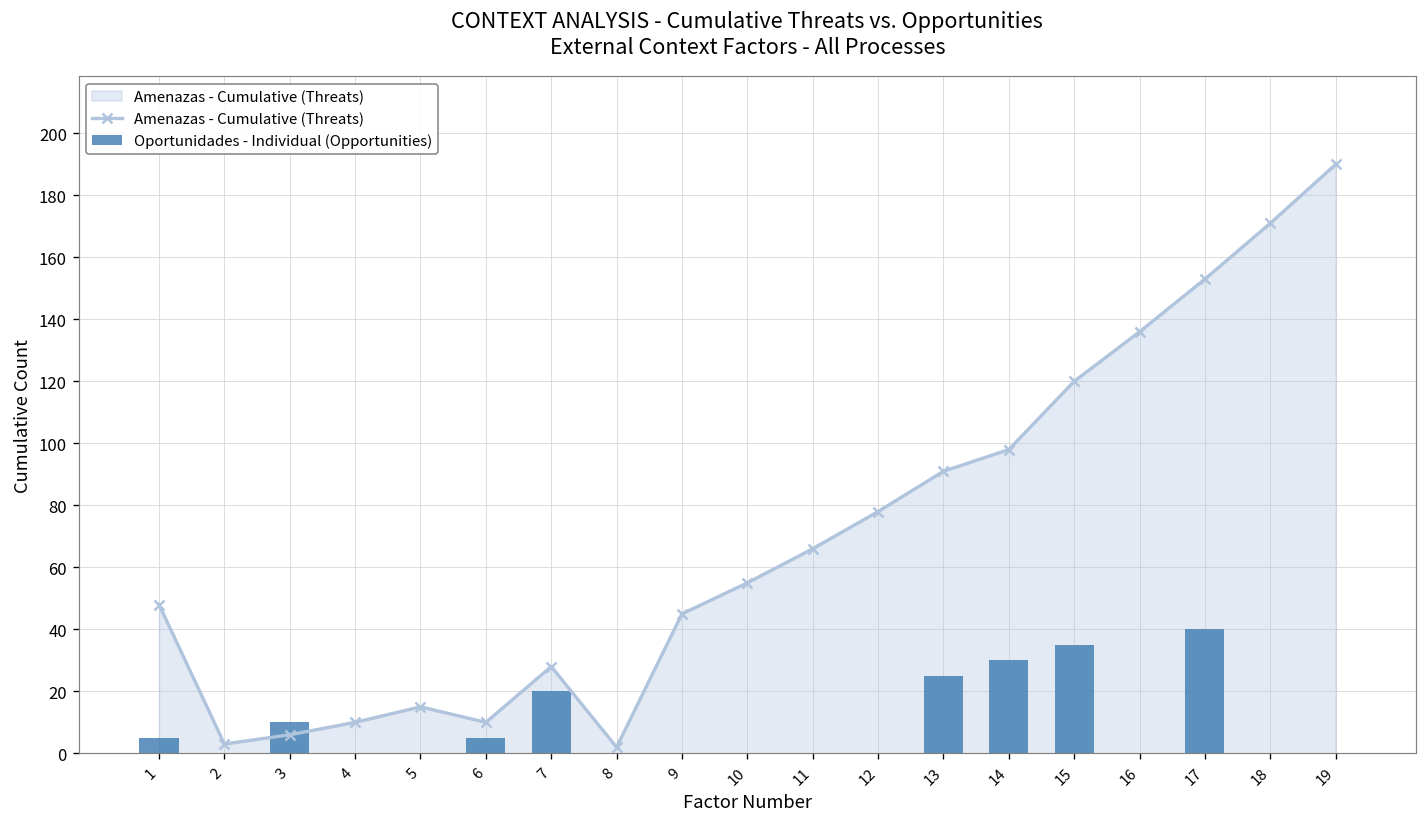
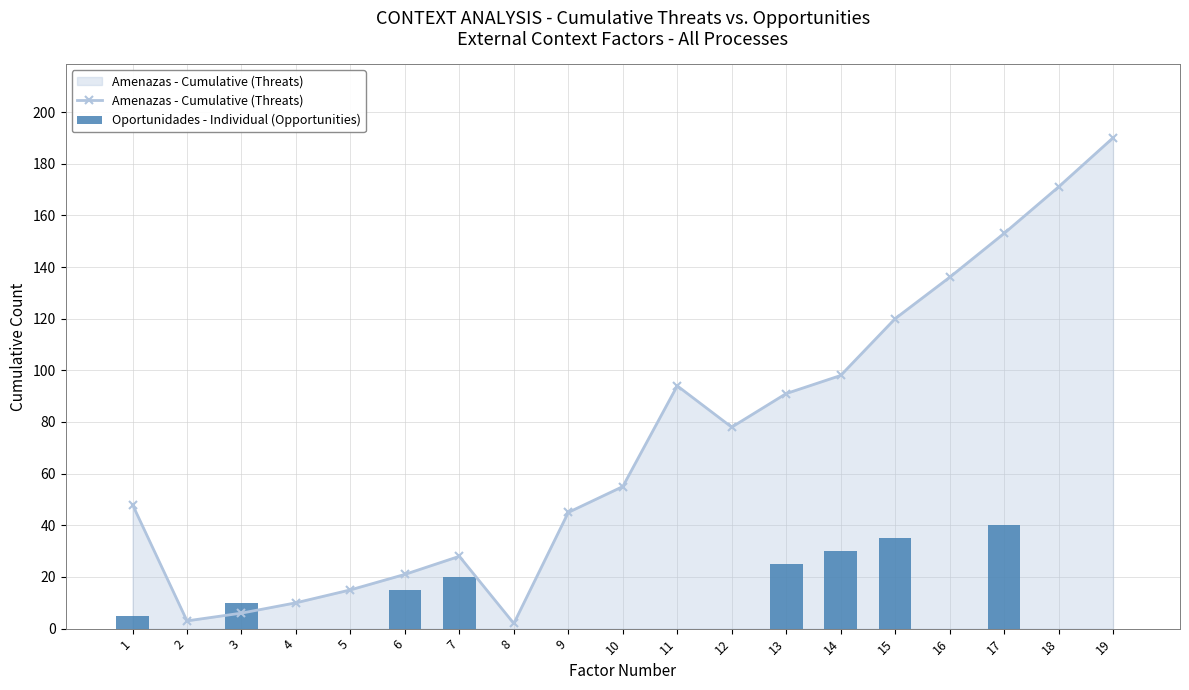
  {
    "Amenazas - Cumulative (Threats)": {
      "1": 48,
      "2": 3,
      "3": 6,
      "4": 10,
      "5": 15,
-     "6": 10,
+     "6": 21,
      "7": 28,
      "8": 2,
      "9": 45,
      "10": 55,
-     "11": 66,
+     "11": 94,
      "12": 78,
      "13": 91,
      "14": 98,
      "15": 120,
      "16": 136,
      "17": 153,
      "18": 171,
      "19": 190
    },
    "Oportunidades - Individual (Opportunities)": {
      "1": 5,
      "2": 0,
      "3": 10,
      "4": 0,
      "5": 0,
-     "6": 5,
+     "6": 15,
      "7": 20,
      "8": 0,
      "9": 0,
      "10": 0,
      "11": 0,
      "12": 0,
      "13": 25,
      "14": 30,
      "15": 35,
      "16": 0,
      "17": 40,
      "18": 0,
      "19": 0
    }
  }
